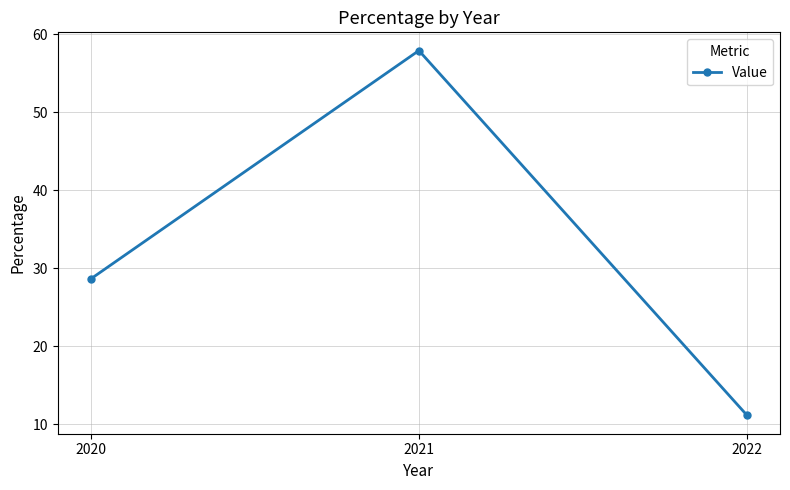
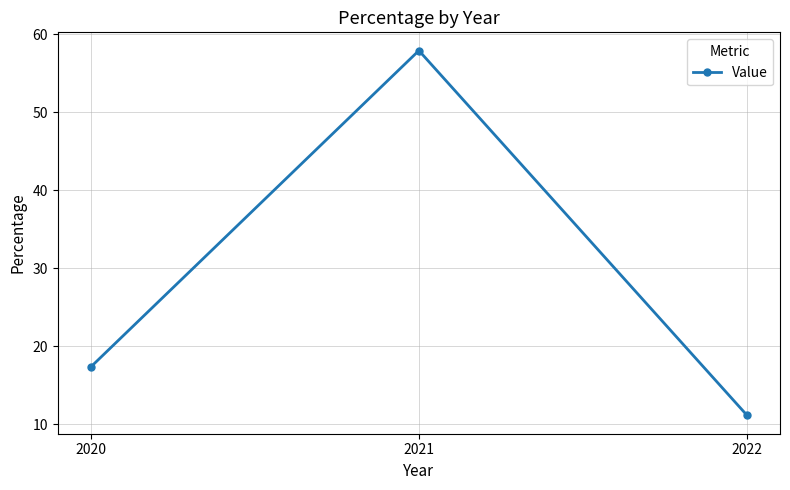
  {
-   "2020": 29,
+   "2020": 17,
    "2021": 58,
    "2022": 11
  }
